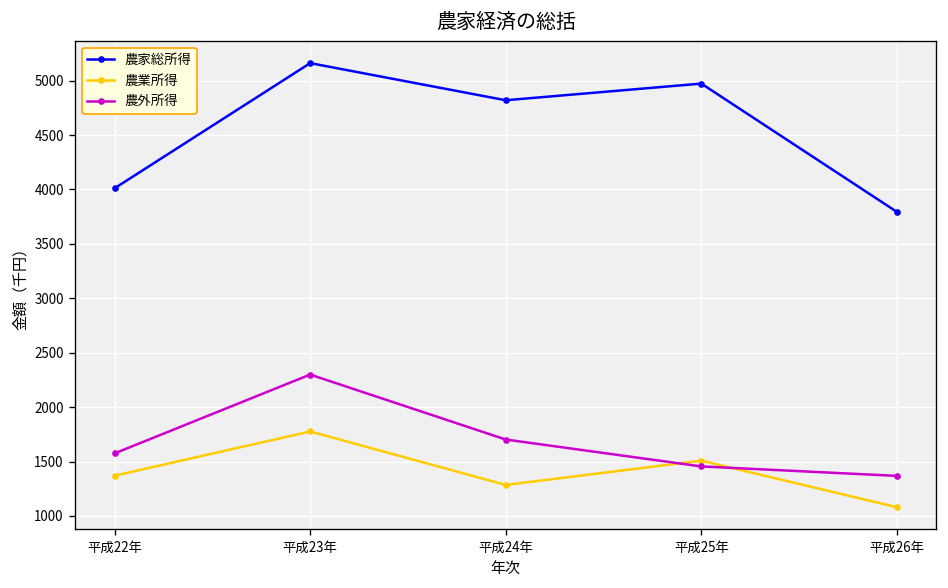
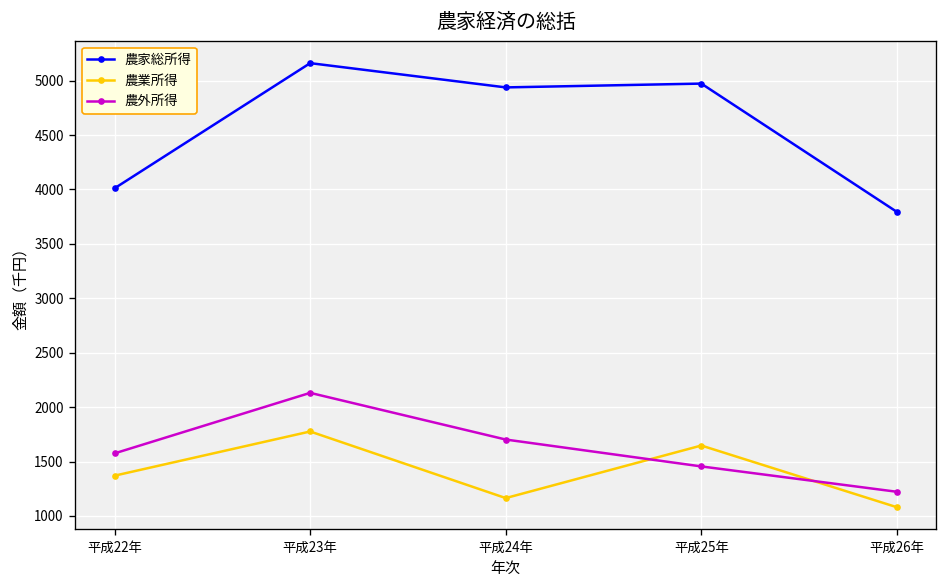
  {
    "農家総所得": {
      "平成22年": 4000,
      "平成23年": 5200,
-     "平成24年": 4800,
+     "平成24年": 4900,
      "平成25年": 5000,
      "平成26年": 3800
    },
    "農業所得": {
      "平成22年": 1400,
      "平成23年": 1800,
-     "平成24年": 1300,
-     "平成25年": 1500,
+     "平成24年": 1200,
+     "平成25年": 1600,
      "平成26年": 1100
    },
    "農外所得": {
      "平成22年": 1600,
-     "平成23年": 2300,
+     "平成23年": 2100,
      "平成24年": 1700,
      "平成25年": 1500,
-     "平成26年": 1400
+     "平成26年": 1200
    }
  }
